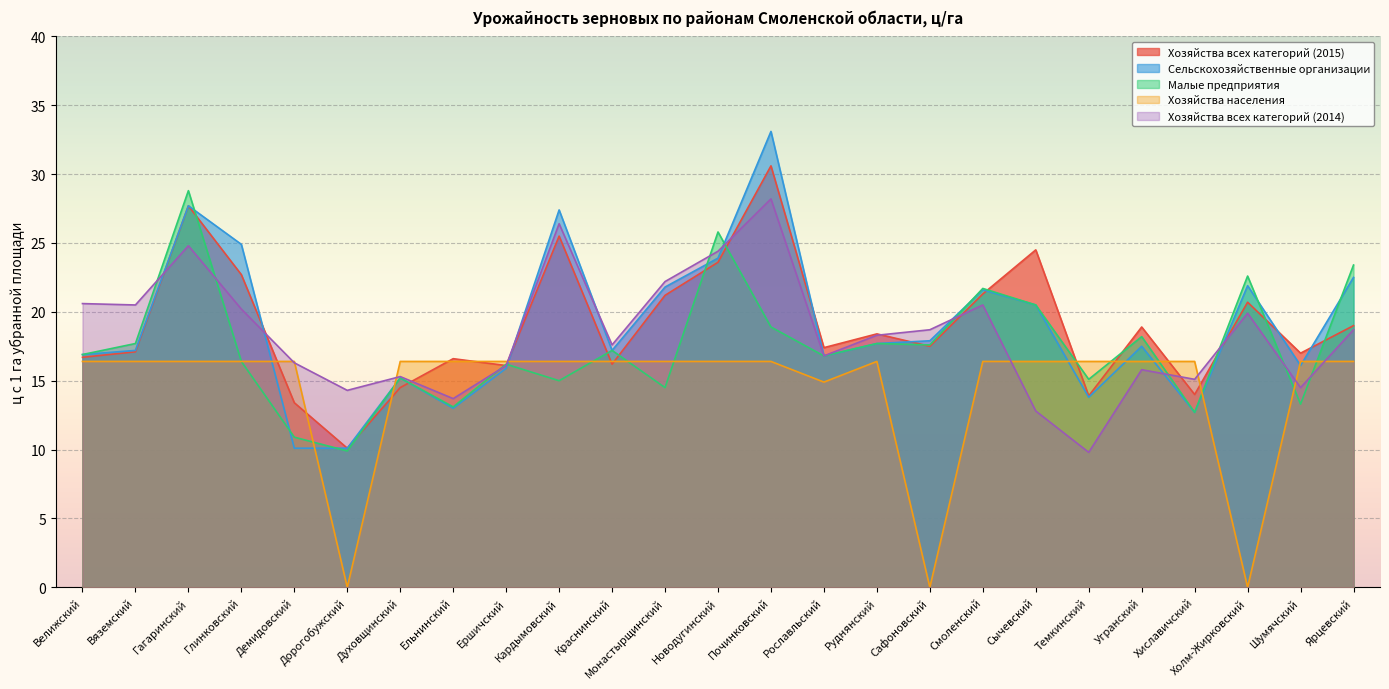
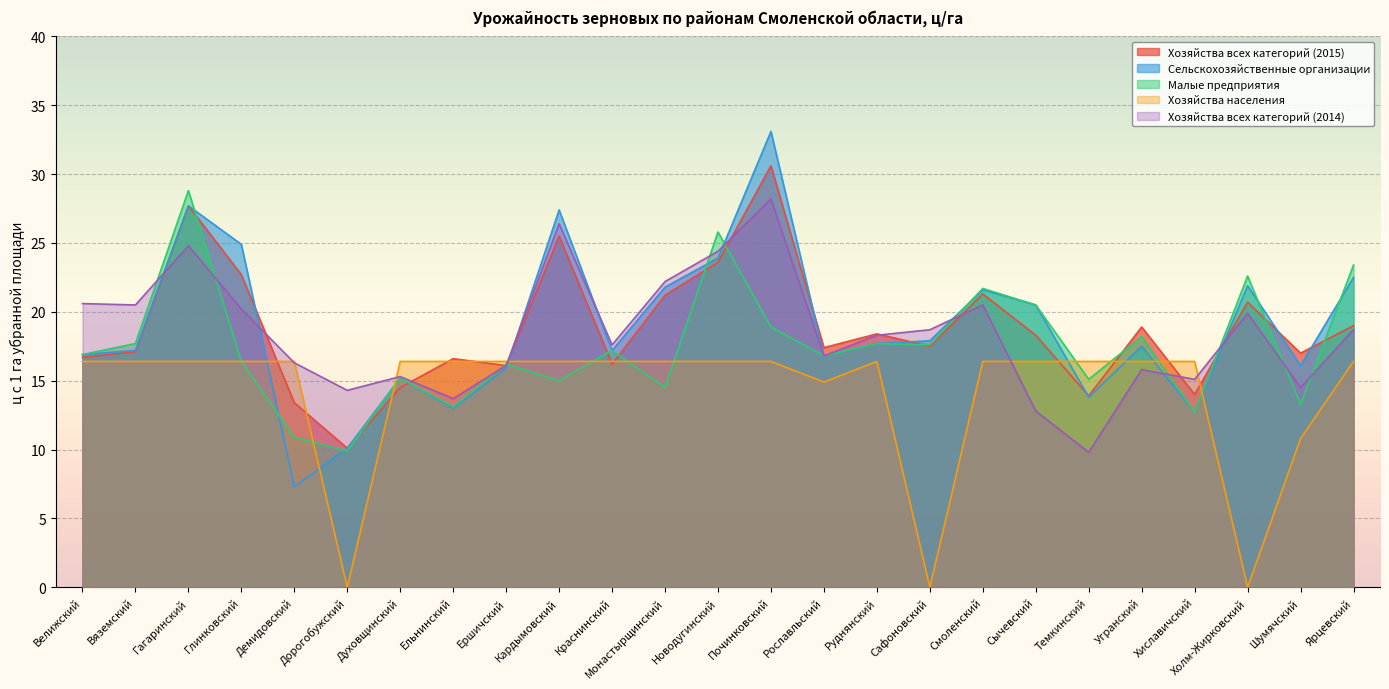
  {
    "Хозяйства всех категорий (2015)": {
      "Велижский": 16.7,
      "Глинковский": 22.7,
      "Демидовский": 13.4,
      "Духовщинский": 14.5,
      "Ельнинский": 16.6,
      "Кардымовский": 25.5,
      "Краснинский": 16.2,
      "Монастырщинский": 21.2,
      "Новодугинский": 23.6,
      "Починковский": 30.6,
      "Рославльский": 17.4,
      "Смоленский": 21.3,
-     "Сычевский": 24.5,
+     "Сычевский": 18.3,
      "Угранский": 18.9,
      "Хиславичский": 14.0,
      "Холм-Жирковский": 20.7,
      "Шумячский": 17.0,
      "Ярцевский": 19.0
    },
    "Сельскохозяйственные организации": {
      "Глинковский": 24.9,
-     "Демидовский": 10.1,
+     "Демидовский": 7.3,
      "Ершичский": 15.9,
      "Кардымовский": 27.4,
      "Монастырщинский": 21.8,
      "Новодугинский": 23.9,
      "Починковский": 33.1,
      "Сафоновский": 17.9,
      "Угранский": 17.5,
      "Холм-Жирковский": 21.9,
      "Шумячский": 16.1,
      "Ярцевский": 22.5
    },
    "Малые предприятия": {
      "Вяземский": 17.7,
      "Гагаринский": 28.8,
      "Демидовский": 10.9,
      "Дорогобужский": 9.9,
      "Кардымовский": 15.0,
      "Монастырщинский": 14.5,
      "Новодугинский": 25.8,
      "Починковский": 18.9,
      "Темкинский": 15.1,
      "Угранский": 18.2,
      "Холм-Жирковский": 22.6,
      "Шумячский": 13.3,
      "Ярцевский": 23.4
    },
    "Хозяйства населения": {
      "Велижский": 16.4,
      "Вяземский": 16.4,
      "Гагаринский": 16.4,
      "Дорогобужский": 0.0,
      "Духовщинский": 16.4,
      "Ельнинский": 16.4,
      "Ершичский": 16.4,
      "Кардымовский": 16.4,
      "Краснинский": 16.4,
      "Монастырщинский": 16.4,
      "Новодугинский": 16.4,
      "Починковский": 16.4,
      "Рославльский": 14.9,
      "Руднянский": 16.4,
      "Сафоновский": 0.0,
      "Смоленский": 16.4,
      "Сычевский": 16.4,
      "Темкинский": 16.4,
      "Угранский": 16.4,
      "Хиславичский": 16.4,
      "Холм-Жирковский": 0.0,
-     "Шумячский": 16.4,
+     "Шумячский": 10.8,
      "Ярцевский": 16.4
    },
    "Хозяйства всех категорий (2014)": {
      "Велижский": 20.6,
      "Вяземский": 20.5,
      "Гагаринский": 24.8,
      "Глинковский": 20.2,
      "Дорогобужский": 14.3,
      "Ельнинский": 13.7,
      "Кардымовский": 26.4,
      "Краснинский": 17.6,
      "Монастырщинский": 22.2,
      "Новодугинский": 24.4,
      "Починковский": 28.2,
      "Сафоновский": 18.7,
      "Смоленский": 20.5,
      "Сычевский": 12.8,
      "Темкинский": 9.8,
      "Угранский": 15.8,
      "Хиславичский": 15.1,
      "Холм-Жирковский": 19.9,
      "Шумячский": 14.5,
      "Ярцевский": 18.7
    }
  }
